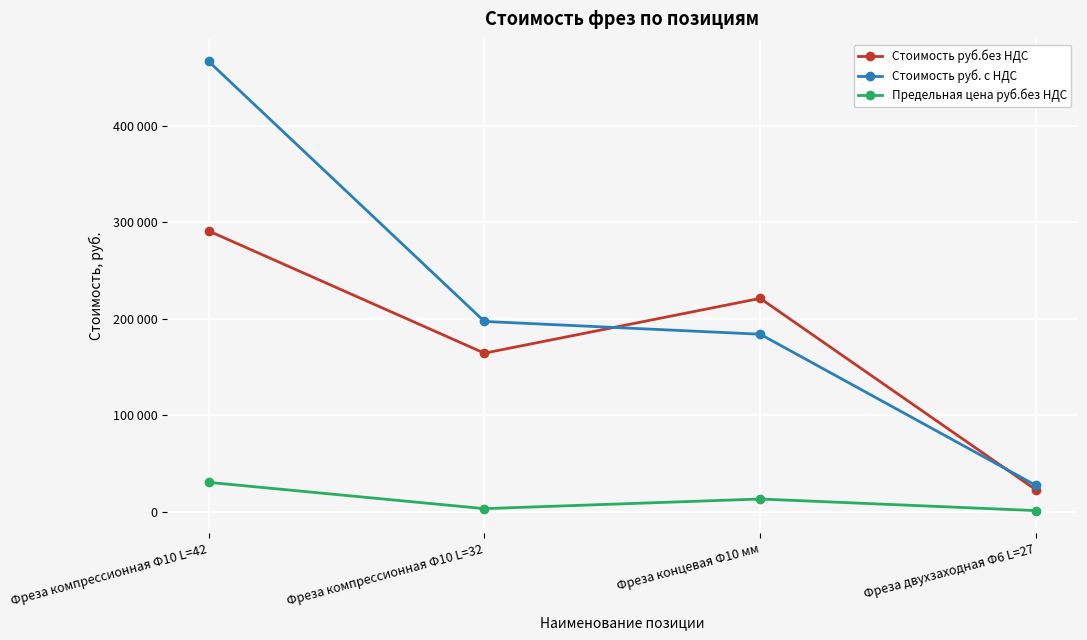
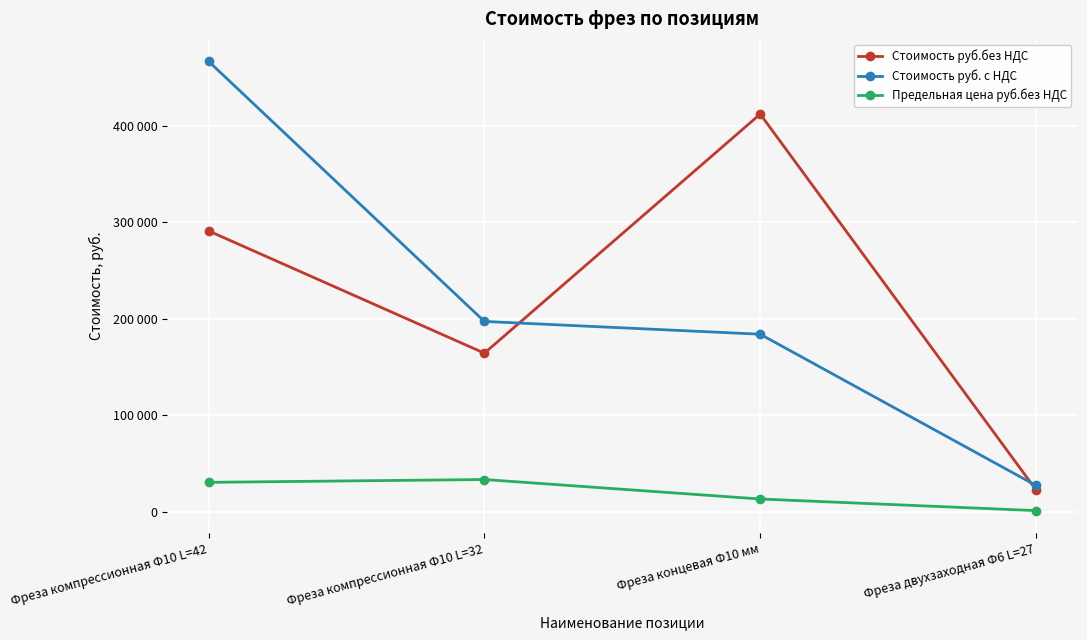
  {
    "Стоимость руб.без НДС": {
      "Фреза компрессионная Ф10 L=42": 290000,
      "Фреза компрессионная Ф10 L=32": 160000,
-     "Фреза концевая Ф10 мм": 220000,
+     "Фреза концевая Ф10 мм": 410000,
      "Фреза двухзаходная Ф6 L=27": 20000
    },
    "Стоимость руб. с НДС": {
      "Фреза компрессионная Ф10 L=42": 470000,
      "Фреза компрессионная Ф10 L=32": 200000,
      "Фреза концевая Ф10 мм": 180000,
      "Фреза двухзаходная Ф6 L=27": 30000
    },
    "Предельная цена руб.без НДС": {
      "Фреза компрессионная Ф10 L=42": 30000,
-     "Фреза компрессионная Ф10 L=32": 0,
+     "Фреза компрессионная Ф10 L=32": 30000,
      "Фреза концевая Ф10 мм": 10000,
      "Фреза двухзаходная Ф6 L=27": 0
    }
  }
